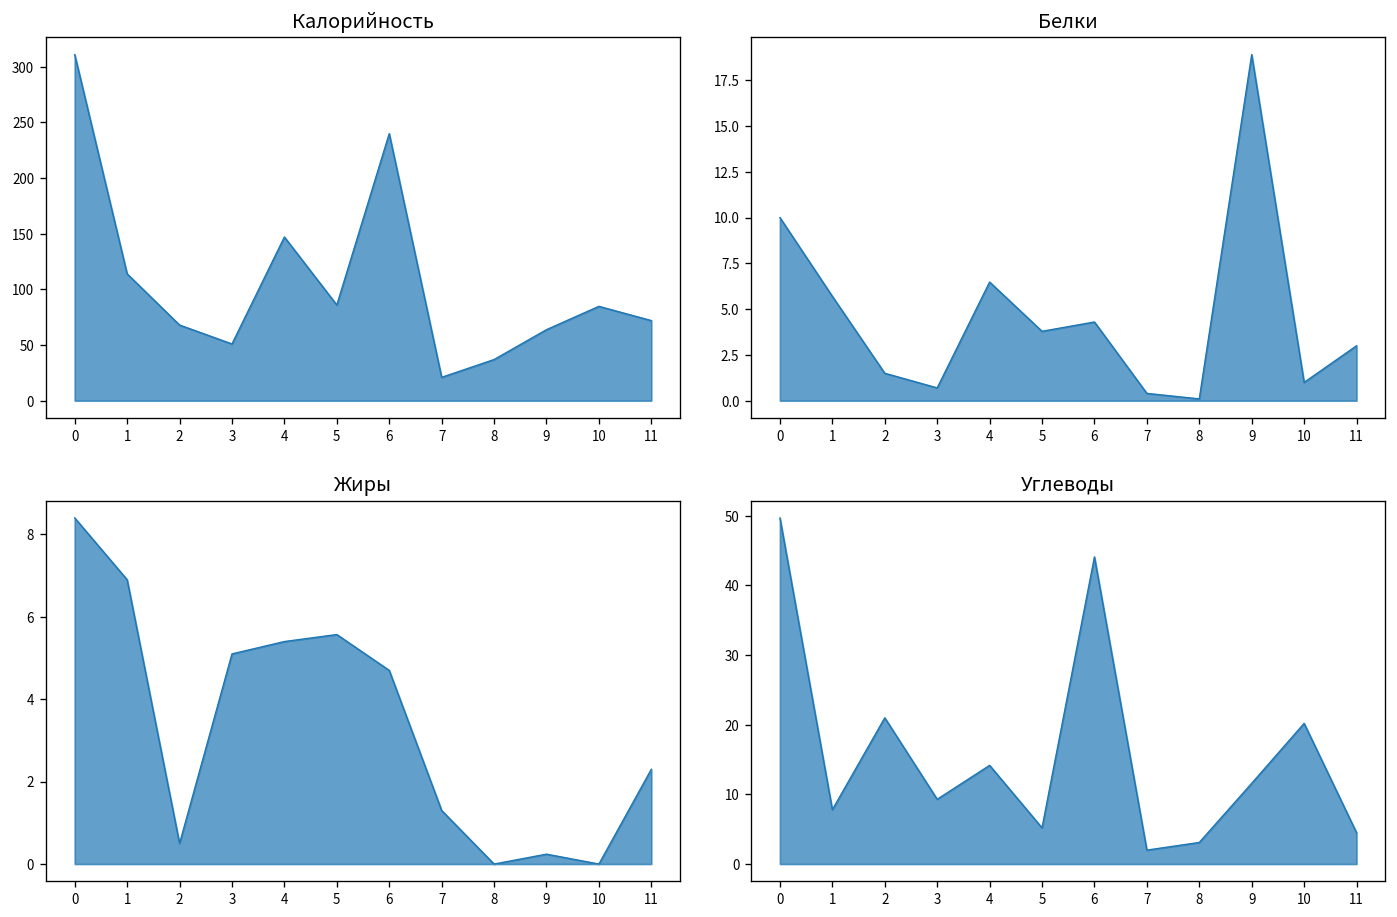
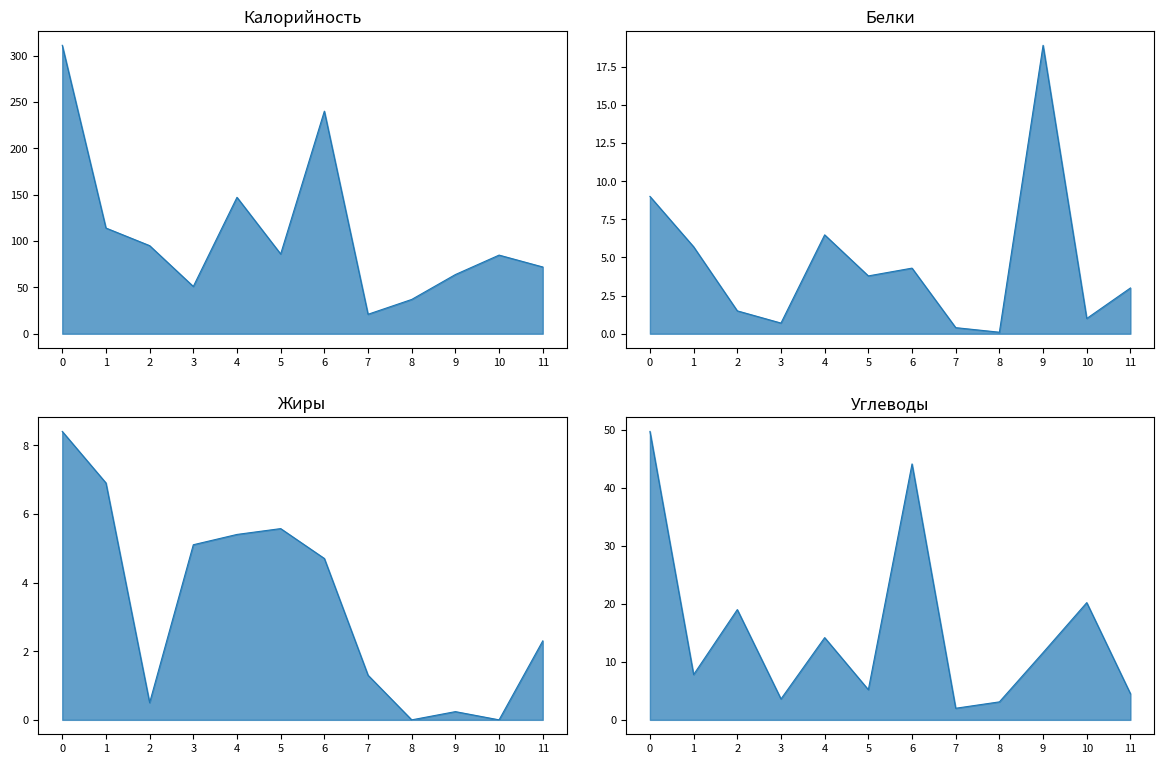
  {
    "Калорийность": {
      "0": 310,
      "1": 110,
-     "2": 70,
+     "2": 100,
      "3": 50,
      "4": 150,
      "5": 90,
      "6": 240,
      "7": 20,
      "8": 40,
      "9": 60,
      "10": 80,
      "11": 70
    },
    "Белки": {
-     "0": 10,
+     "0": 9,
      "1": 5.7,
      "2": 1.5,
      "3": 0.7,
      "4": 6.5,
      "5": 3.8,
      "6": 4.3,
      "7": 0.4,
      "8": 0,
      "9": 19,
      "10": 1,
      "11": 3
    },
    "Жиры": {
      "0": 8.4,
      "1": 6.9,
      "2": 0.5,
      "3": 5.1,
      "4": 5.4,
      "5": 5.6,
      "6": 4.7,
      "7": 1.3,
      "8": 0.0,
      "9": 0.2,
      "10": 0.0,
      "11": 2.3
    },
    "Углеводы": {
      "0": 50,
      "1": 8,
-     "2": 21,
-     "3": 9,
+     "2": 19,
+     "3": 4,
      "4": 14,
      "5": 5,
      "6": 44,
      "7": 2,
      "8": 3,
      "9": 12,
      "10": 20,
      "11": 5
    }
  }
